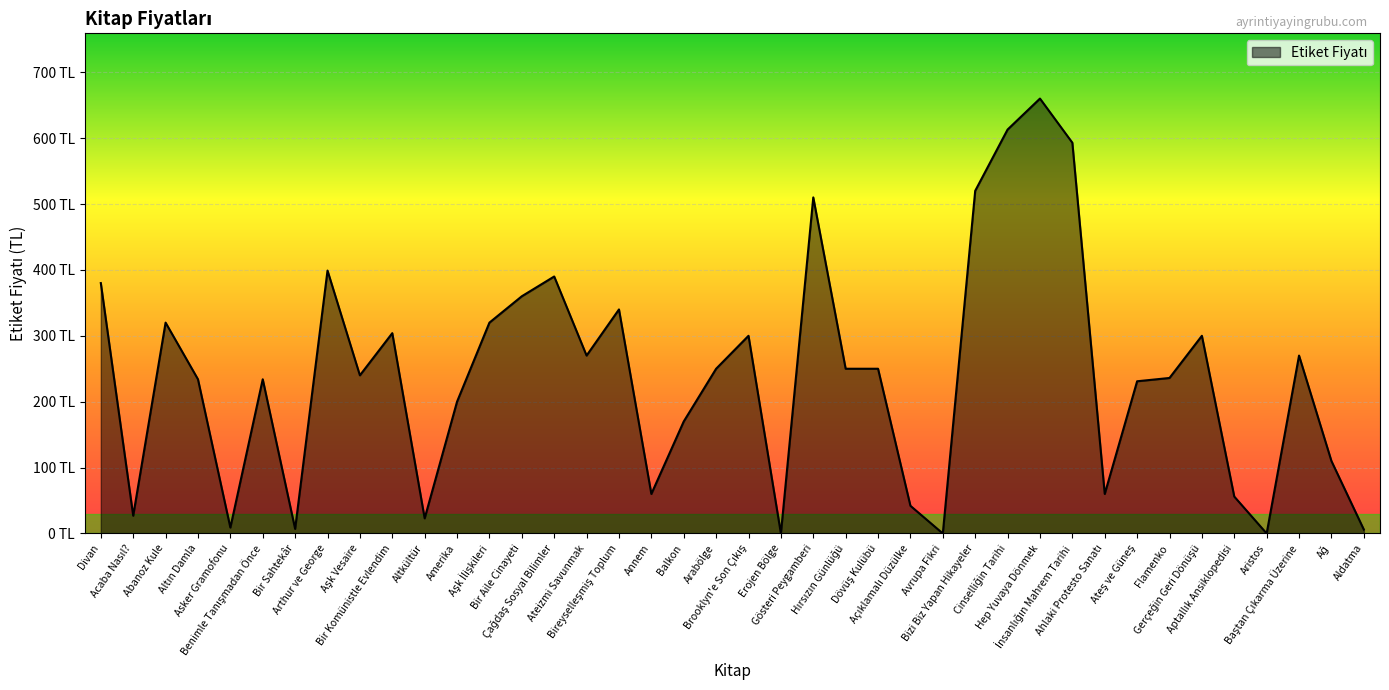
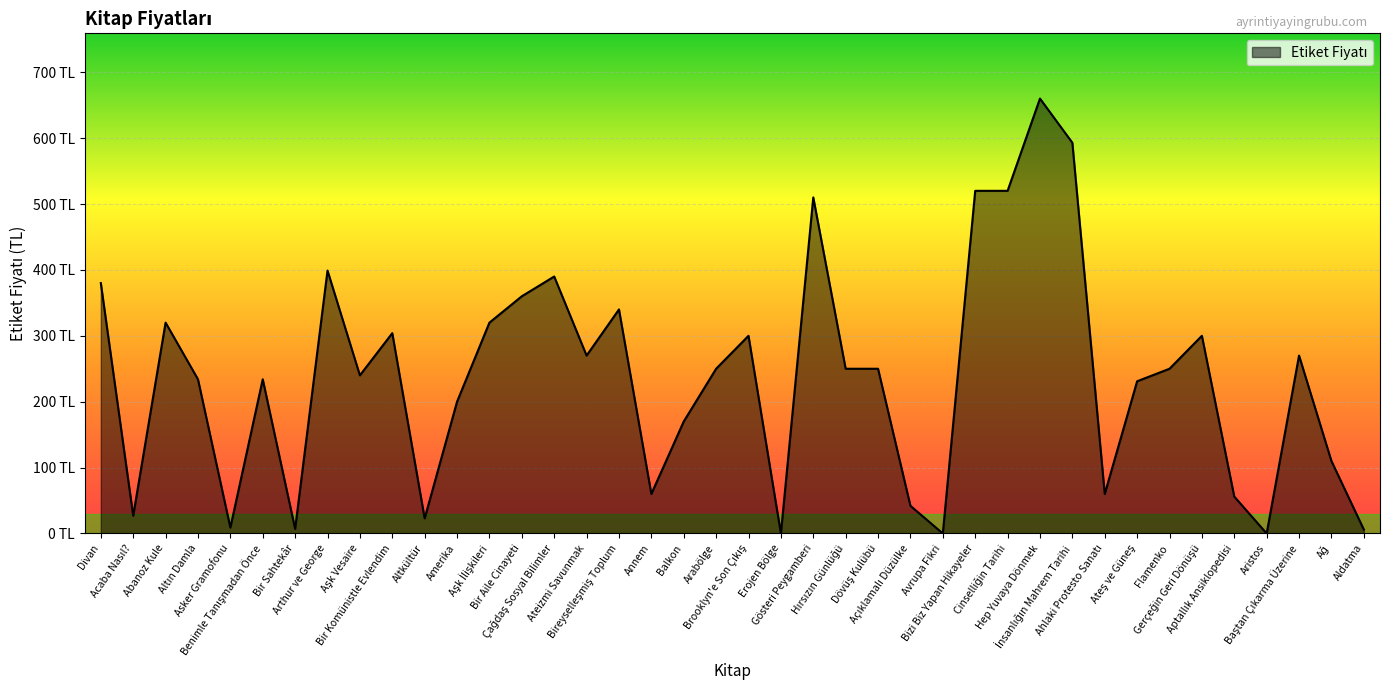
  {
    "Divan": "380 TL",
    "Acaba Nasıl?": "30 TL",
    "Abanoz Kule": "320 TL",
    "Altın Damla": "230 TL",
    "Asker Gramofonu": "10 TL",
    "Benimle Tanışmadan Önce": "230 TL",
    "Bir Sahtekâr": "10 TL",
    "Arthur ve George": "400 TL",
    "Aşk Vesaire": "240 TL",
    "Bir Komünistle Evlendim": "300 TL",
    "Altkültür": "20 TL",
    "Amerika": "200 TL",
    "Aşk İlişkileri": "320 TL",
    "Bir Aile Cinayeti": "360 TL",
    "Çağdaş Sosyal Bilimler": "390 TL",
    "Ateizmi Savunmak": "270 TL",
    "Bireyselleşmiş Toplum": "340 TL",
    "Annem": "60 TL",
    "Balkon": "170 TL",
    "Arabölge": "250 TL",
    "Brooklyn'e Son Çıkış": "300 TL",
    "Erojen Bölge": "0 TL",
    "Gösteri Peygamberi": "510 TL",
    "Hırsızın Günlüğü": "250 TL",
    "Dövüş Kulübü": "250 TL",
    "Açıklamalı Düzülke": "40 TL",
    "Avrupa Fikri": "0 TL",
    "Bizi Biz Yapan Hikayeler": "520 TL",
-   "Cinselliğin Tarihi": "610 TL",
+   "Cinselliğin Tarihi": "520 TL",
    "Hep Yuvaya Dönmek": "660 TL",
    "İnsanlığın Mahrem Tarihi": "590 TL",
    "Ahlaki Protesto Sanatı": "60 TL",
    "Ateş ve Güneş": "230 TL",
-   "Flamenko": "240 TL",
+   "Flamenko": "250 TL",
    "Gerçeğin Geri Dönüşü": "300 TL",
    "Aptallık Ansiklopedisi": "60 TL",
    "Aristos": "0 TL",
    "Baştan Çıkarma Üzerine": "270 TL",
    "Ağ": "110 TL",
    "Aldatma": "10 TL"
  }
